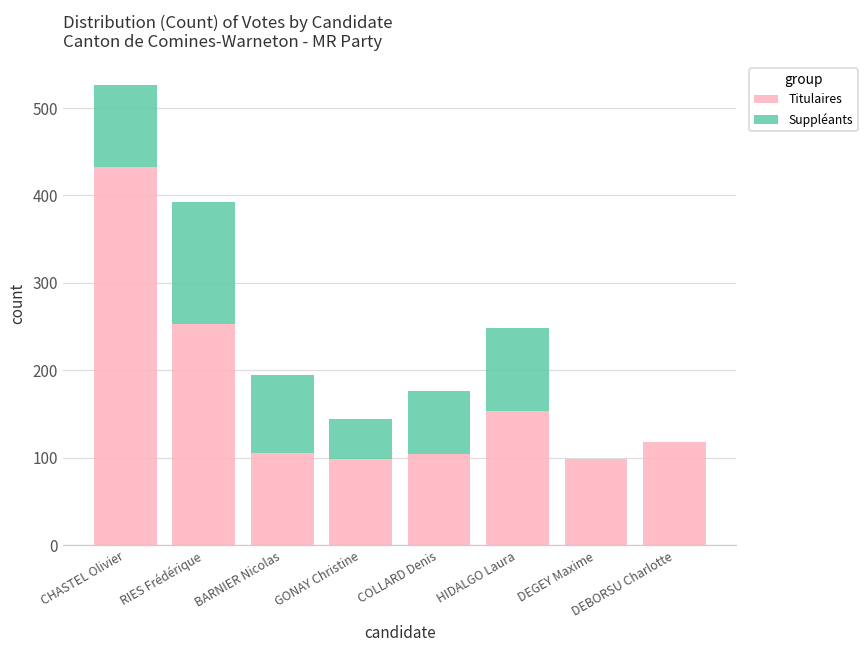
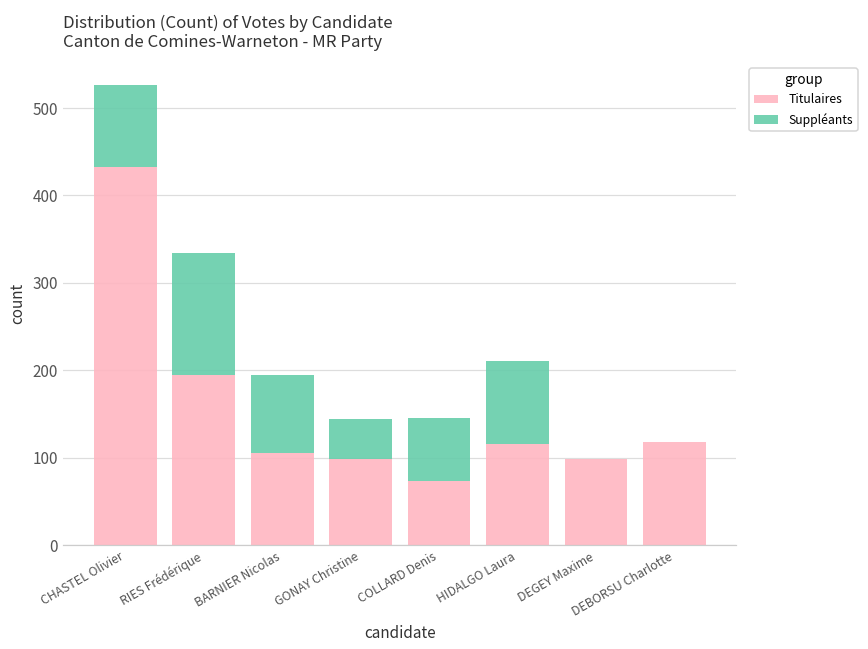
  {
    "Titulaires": {
      "CHASTEL Olivier": 430,
-     "RIES Frédérique": 250,
+     "RIES Frédérique": 200,
      "BARNIER Nicolas": 110,
      "GONAY Christine": 100,
-     "COLLARD Denis": 100,
-     "HIDALGO Laura": 150,
+     "COLLARD Denis": 70,
+     "HIDALGO Laura": 120,
      "DEGEY Maxime": 100,
      "DEBORSU Charlotte": 120
    },
    "Suppléants": {
      "CHASTEL Olivier": 90,
      "RIES Frédérique": 140,
      "BARNIER Nicolas": 90,
      "GONAY Christine": 50,
      "COLLARD Denis": 70,
      "HIDALGO Laura": 100,
      "DEGEY Maxime": 0,
      "DEBORSU Charlotte": 0
    }
  }
